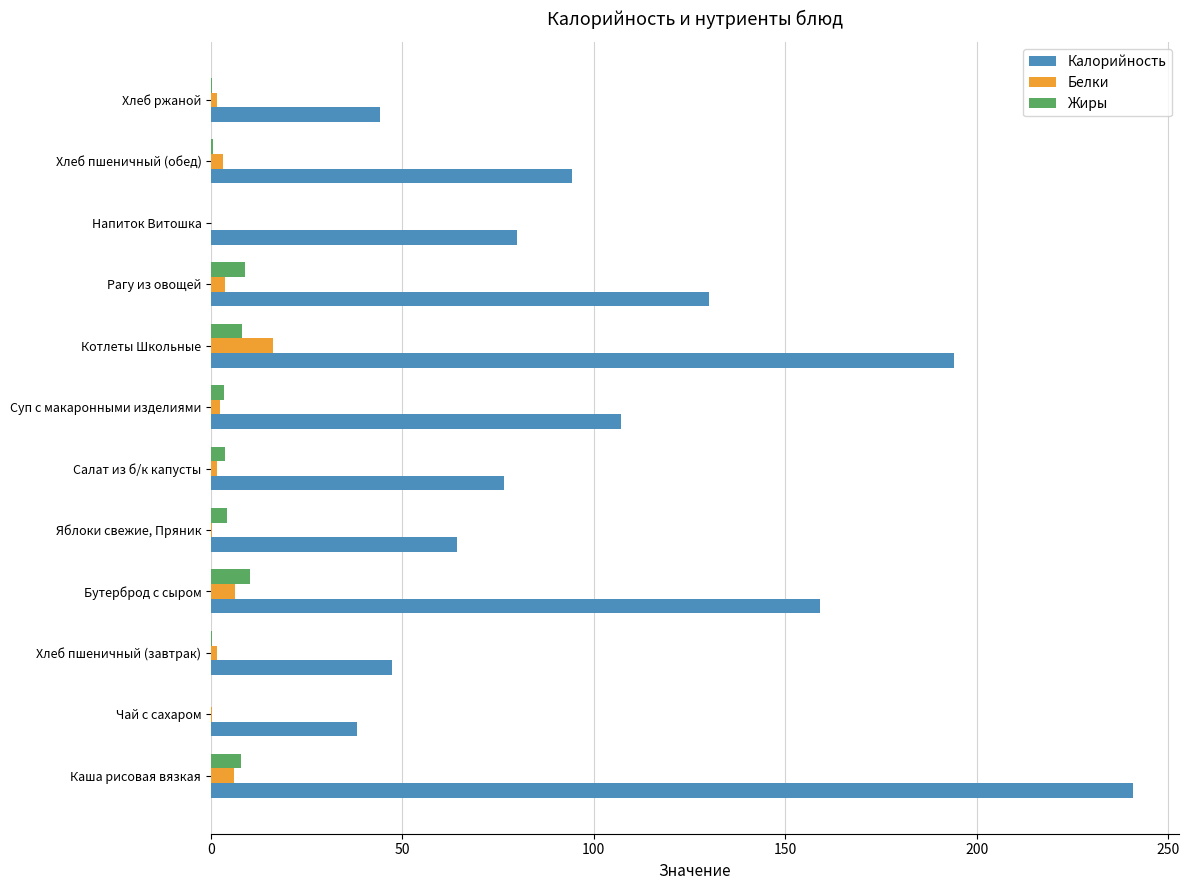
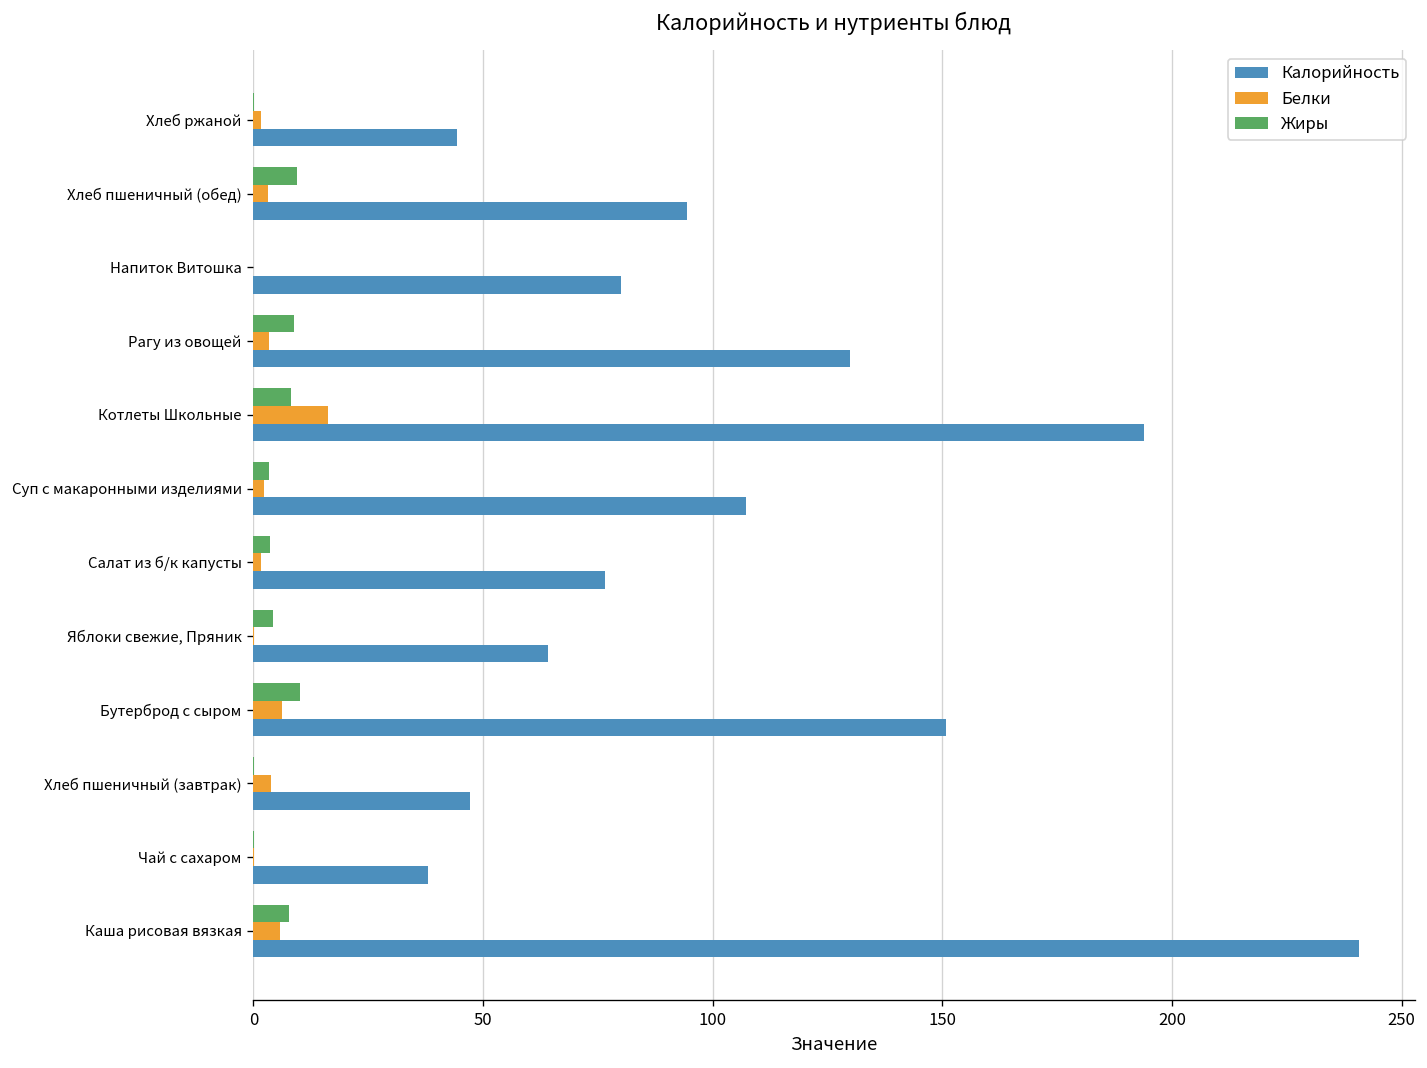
  {
    "Калорийность": {
      "Хлеб ржаной": 44,
      "Хлеб пшеничный (обед)": 94,
      "Напиток Витошка": 80,
      "Рагу из овощей": 130,
      "Котлеты Школьные": 194,
      "Суп с макаронными изделиями": 107,
      "Салат из б/к капусты": 76,
      "Яблоки свежие, Пряник": 64,
-     "Бутерброд с сыром": 159,
+     "Бутерброд с сыром": 151,
      "Хлеб пшеничный (завтрак)": 47,
      "Чай с сахаром": 38,
      "Каша рисовая вязкая": 241
    },
    "Белки": {
      "Хлеб ржаной": 2,
      "Хлеб пшеничный (обед)": 3,
      "Напиток Витошка": 0,
      "Рагу из овощей": 4,
      "Котлеты Школьные": 16,
      "Суп с макаронными изделиями": 2,
      "Салат из б/к капусты": 2,
      "Бутерброд с сыром": 6,
-     "Хлеб пшеничный (завтрак)": 2,
+     "Хлеб пшеничный (завтрак)": 4,
      "Каша рисовая вязкая": 6
    },
    "Жиры": {
-     "Хлеб пшеничный (обед)": 0,
+     "Хлеб пшеничный (обед)": 10,
      "Напиток Витошка": 0,
      "Рагу из овощей": 9,
      "Котлеты Школьные": 8,
      "Суп с макаронными изделиями": 3,
      "Салат из б/к капусты": 4,
      "Яблоки свежие, Пряник": 4,
      "Бутерброд с сыром": 10,
      "Каша рисовая вязкая": 8
    }
  }
